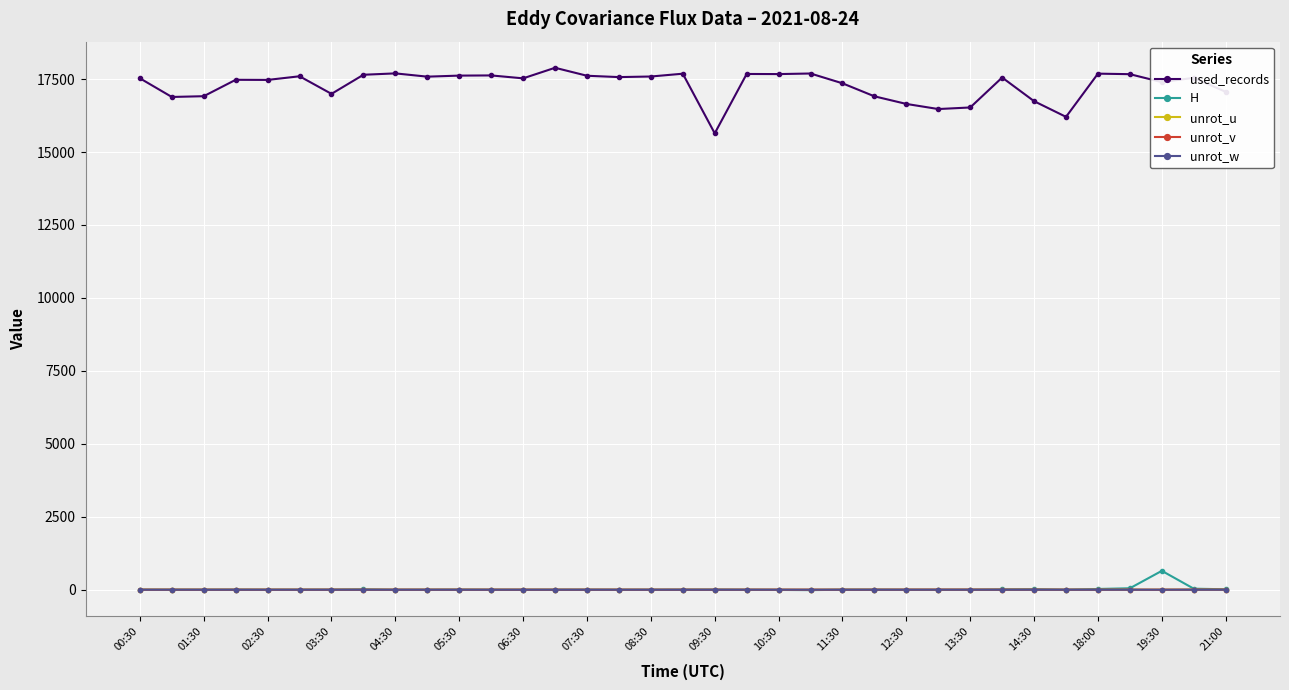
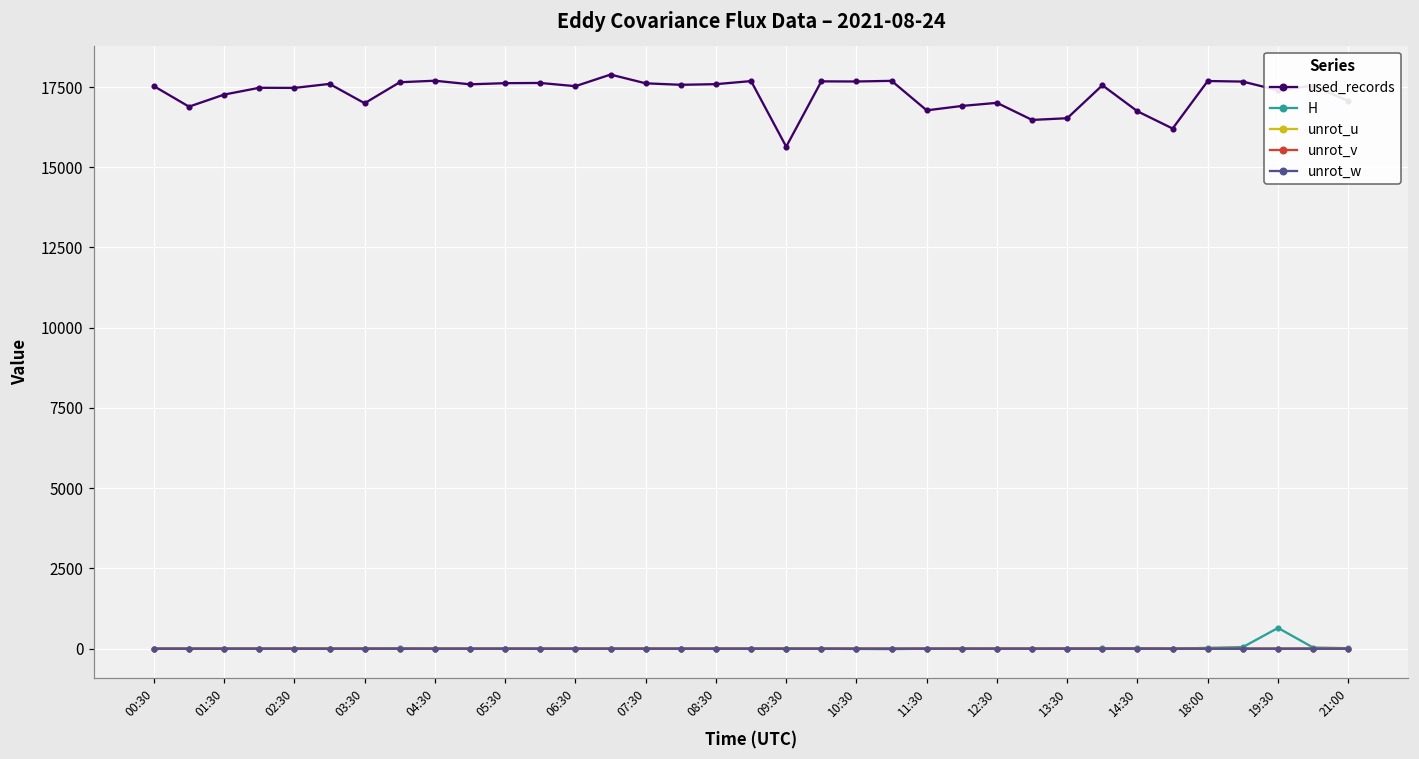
  {
    "used_records": {
      "00:30": 17500,
-     "01:30": 16900,
+     "01:30": 17300,
      "02:30": 17500,
      "03:30": 17000,
      "04:30": 17700,
      "05:30": 17600,
      "06:30": 17500,
      "07:30": 17600,
      "08:30": 17600,
      "09:30": 15600,
      "10:30": 17700,
-     "11:30": 17400,
-     "12:30": 16600,
+     "11:30": 16800,
+     "12:30": 17000,
      "13:30": 16500,
      "14:30": 16700,
      "18:00": 17700
    },
    "H": {
      "19:30": 600
    },
    "unrot_w": {
      "19:30": 0
    }
  }
